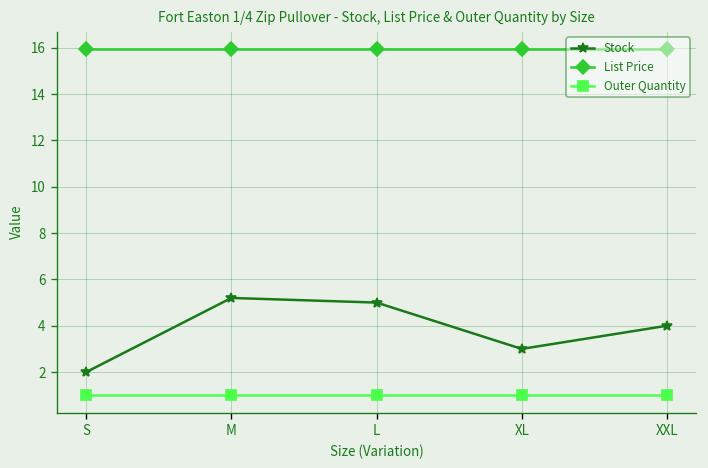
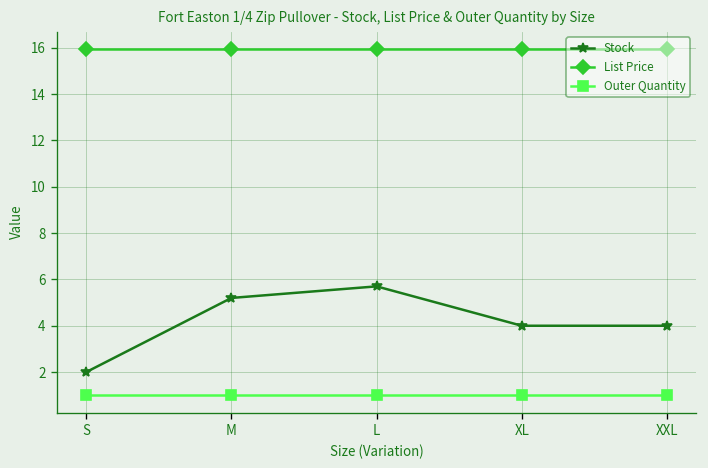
  {
    "Stock": {
      "S": 2.0,
      "M": 5.2,
-     "L": 5.0,
-     "XL": 3,
+     "L": 5.7,
+     "XL": 4,
      "XXL": 4.0
    },
    "List Price": {
      "S": 16.0,
      "M": 16.0,
      "L": 16.0,
      "XL": 16.0
    },
    "Outer Quantity": {
      "S": 1.0,
      "M": 1.0,
      "L": 1.0,
      "XL": 1.0,
      "XXL": 1.0
    }
  }
